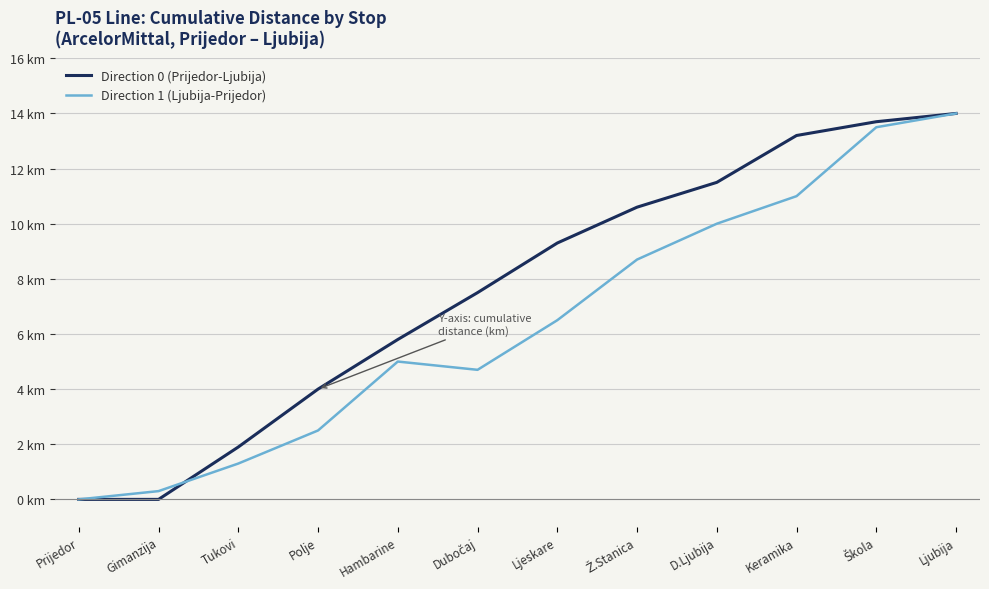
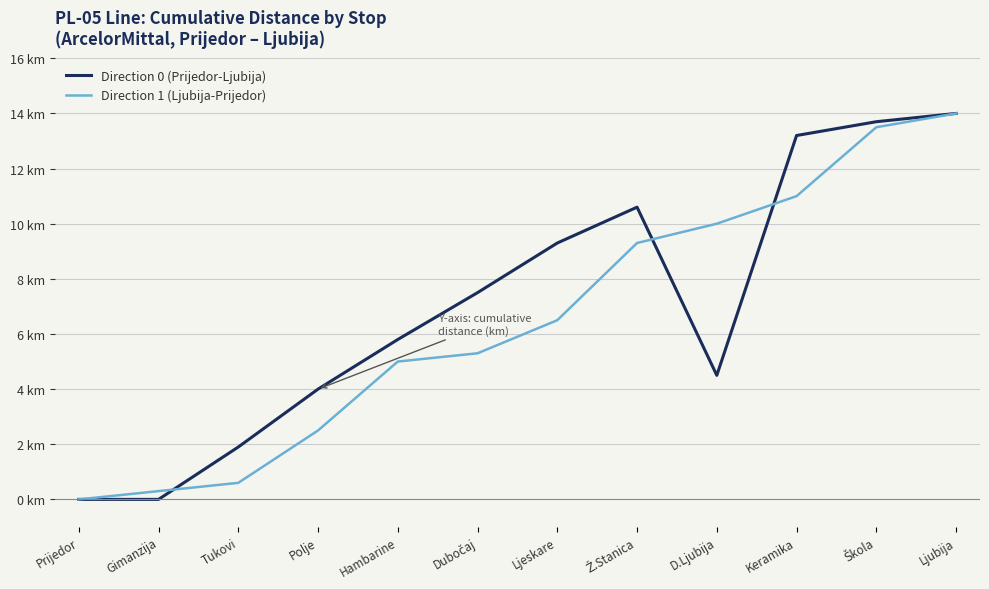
  {
    "Direction 0 (Prijedor-Ljubija)": {
      "Gimanzija": "0.0 km",
      "Tukovi": "1.9 km",
      "Polje": "4.0 km",
      "Hambarine": "5.8 km",
      "Dubočaj": "7.5 km",
      "Ljeskare": "9.3 km",
      "Ž.Stanica": "10.6 km",
-     "D.Ljubija": "11.5 km",
+     "D.Ljubija": "4.5 km",
      "Keramika": "13.2 km",
      "Škola": "13.7 km"
    },
    "Direction 1 (Ljubija-Prijedor)": {
      "Gimanzija": "0.3 km",
-     "Tukovi": "1.3 km",
+     "Tukovi": "0.6 km",
      "Polje": "2.5 km",
      "Hambarine": "5.0 km",
-     "Dubočaj": "4.7 km",
+     "Dubočaj": "5.3 km",
      "Ljeskare": "6.5 km",
-     "Ž.Stanica": "8.7 km",
+     "Ž.Stanica": "9.3 km",
      "D.Ljubija": "10.0 km",
      "Keramika": "11.0 km",
      "Škola": "13.5 km"
    }
  }
